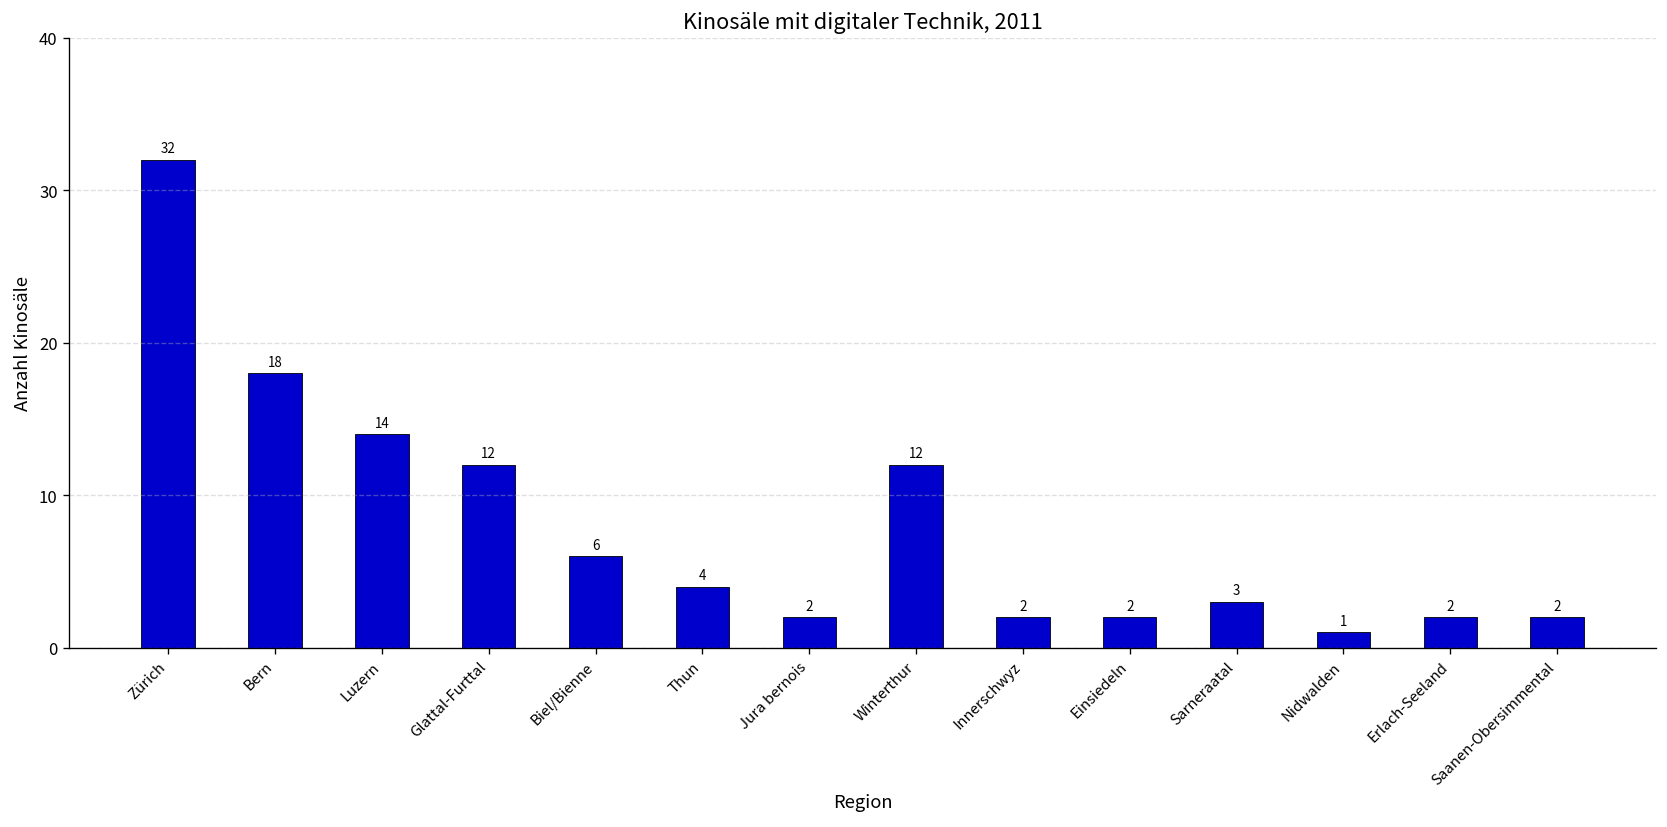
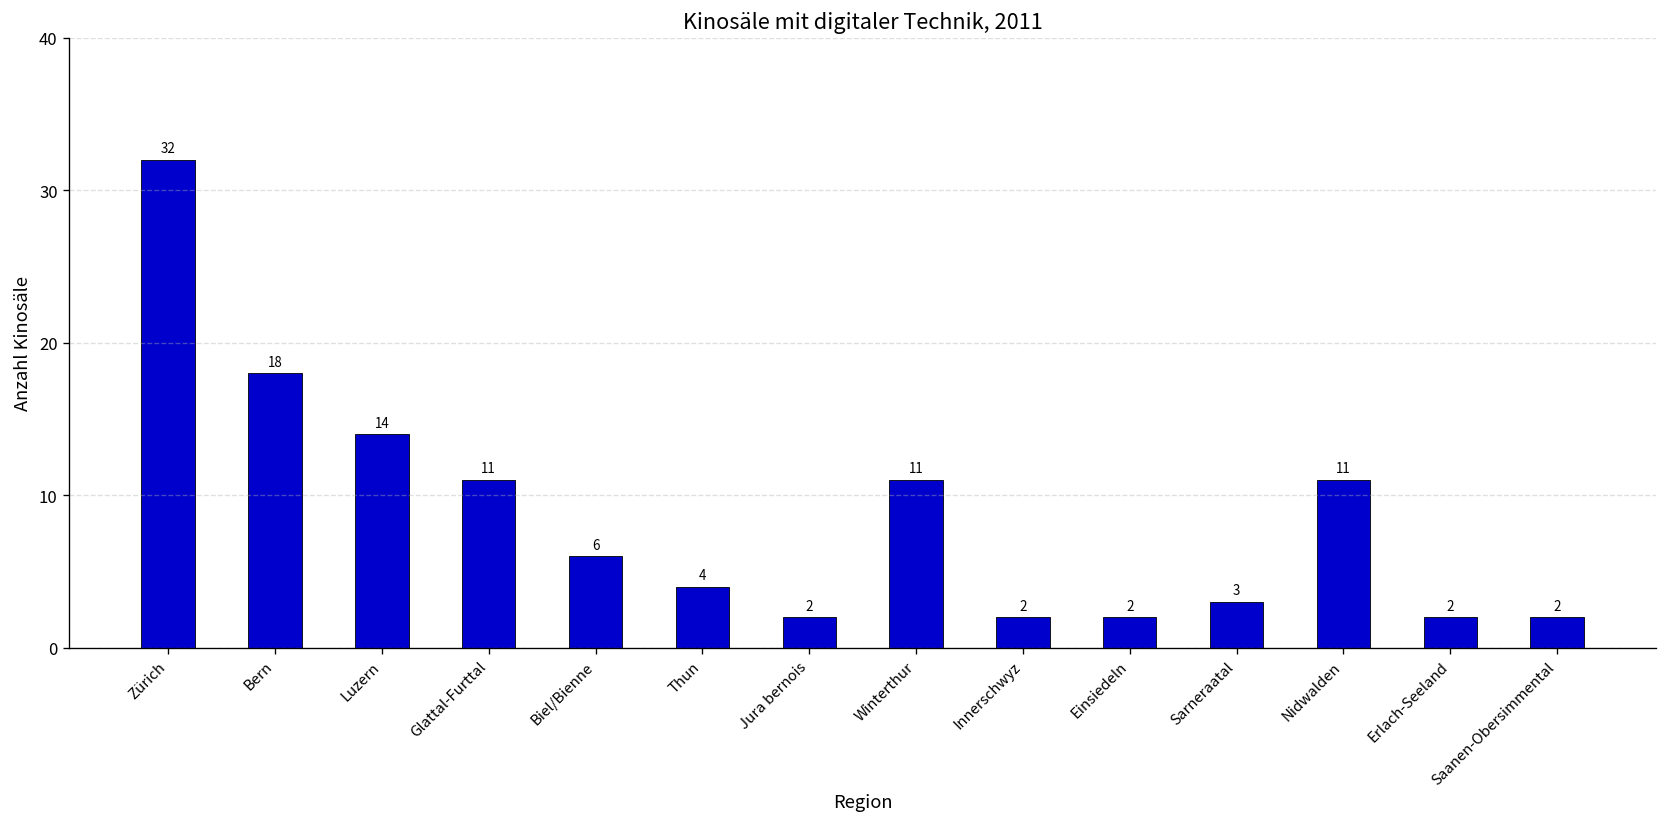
  {
    "Zürich": 32,
    "Bern": 18,
    "Luzern": 14,
-   "Glattal-Furttal": 12,
+   "Glattal-Furttal": 11,
    "Biel/Bienne": 6,
    "Thun": 4,
    "Jura bernois": 2,
-   "Winterthur": 12,
+   "Winterthur": 11,
    "Innerschwyz": 2,
    "Einsiedeln": 2,
    "Sarneraatal": 3,
-   "Nidwalden": 1,
+   "Nidwalden": 11,
    "Erlach-Seeland": 2,
    "Saanen-Obersimmental": 2
  }
